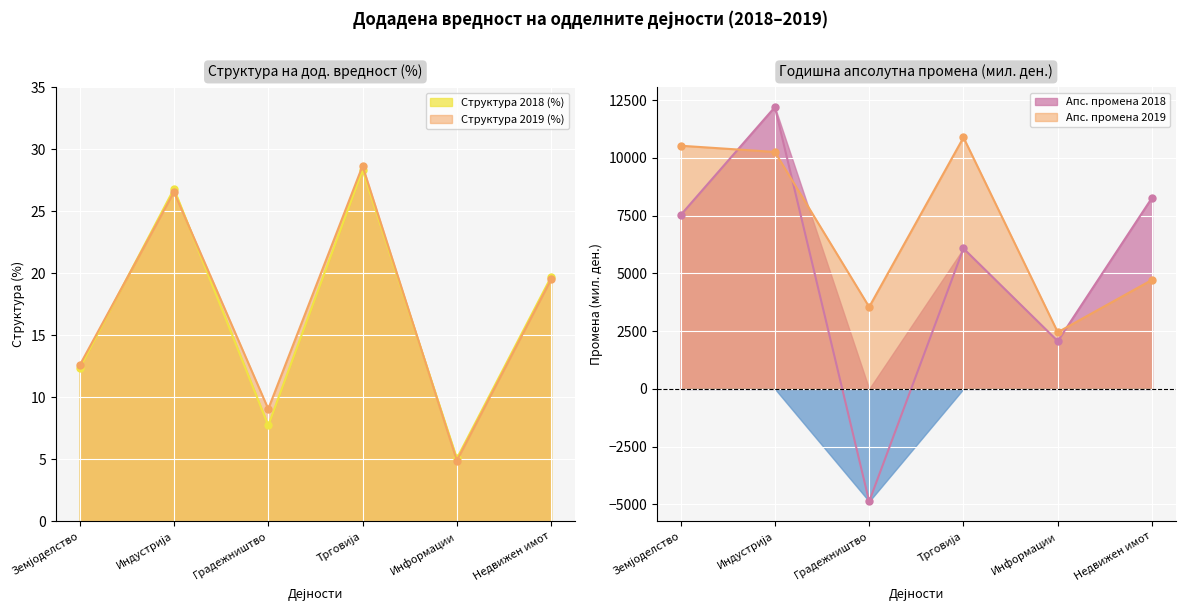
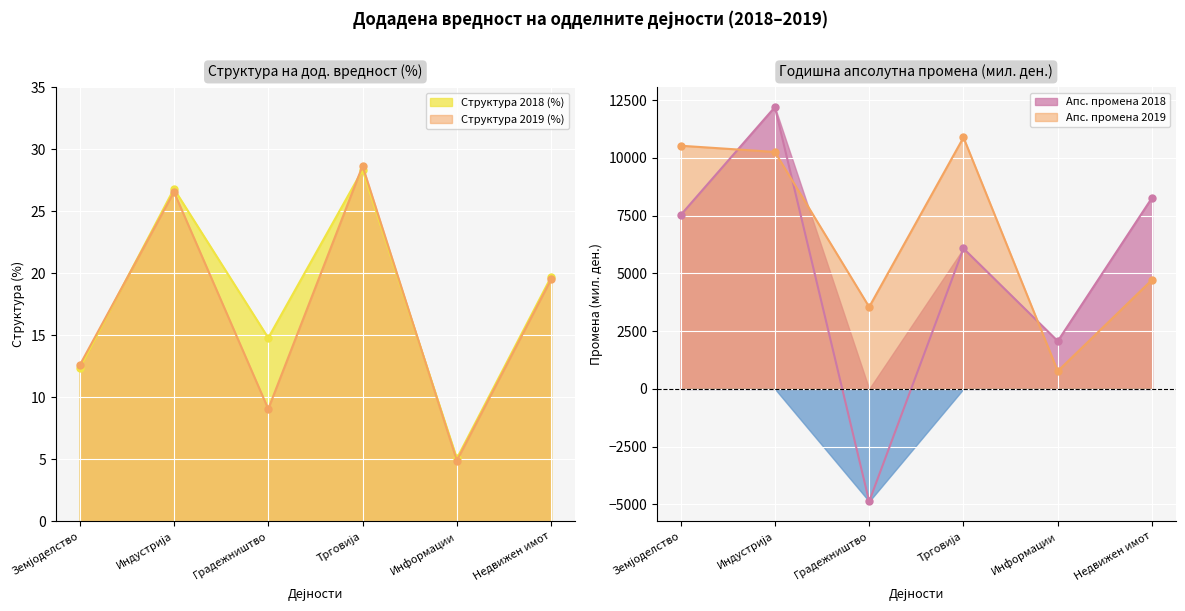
  {
    "Структура на дод. вредност (%)": {
      "Структура 2018 (%)": {
        "Земјоделство": 12.3,
        "Индустрија": 26.8,
-       "Градежништво": 7.7,
+       "Градежништво": 14.8,
        "Трговија": 28.3
      },
      "Структура 2019 (%)": {
        "Земјоделство": 12.6,
        "Индустрија": 26.6,
        "Градежништво": 9.1,
        "Трговија": 28.7
      }
    },
    "Годишна апсолутна промена (мил. ден.)": {
      "Апс. промена 2019": {
        "Земјоделство": 10500,
        "Индустрија": 10300,
        "Градежништво": 3500,
        "Трговија": 10900,
-       "Информации": 2500,
+       "Информации": 800,
        "Недвижен имот": 4700
      }
    }
  }
